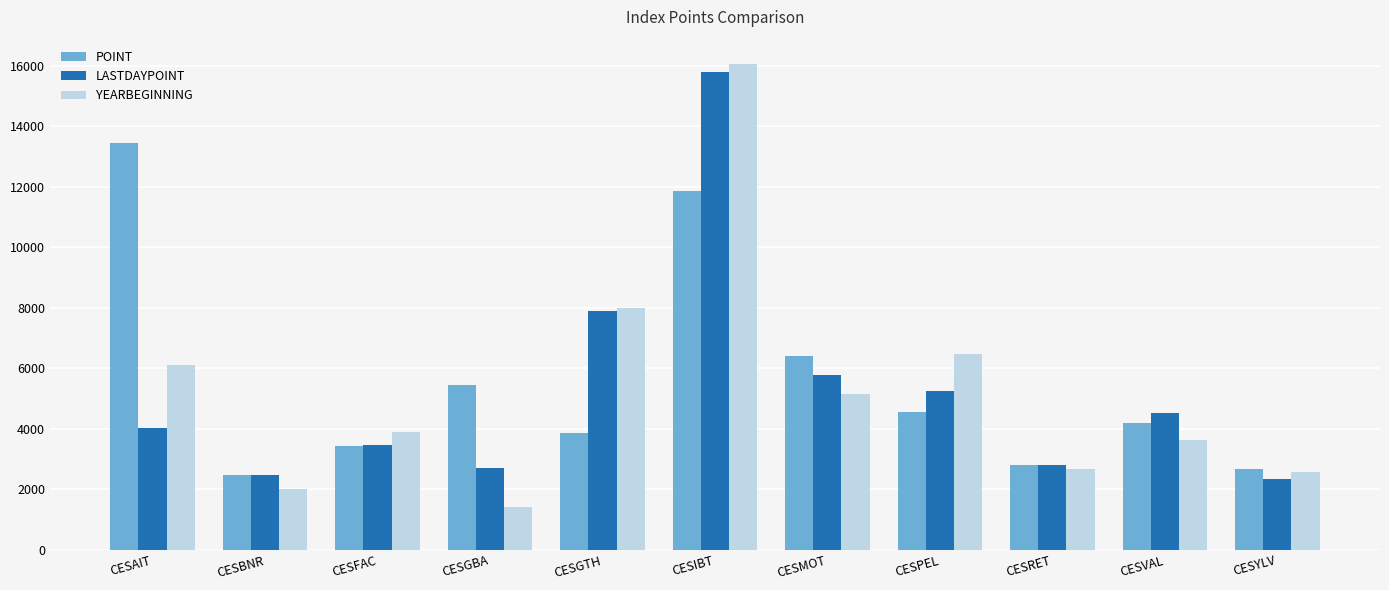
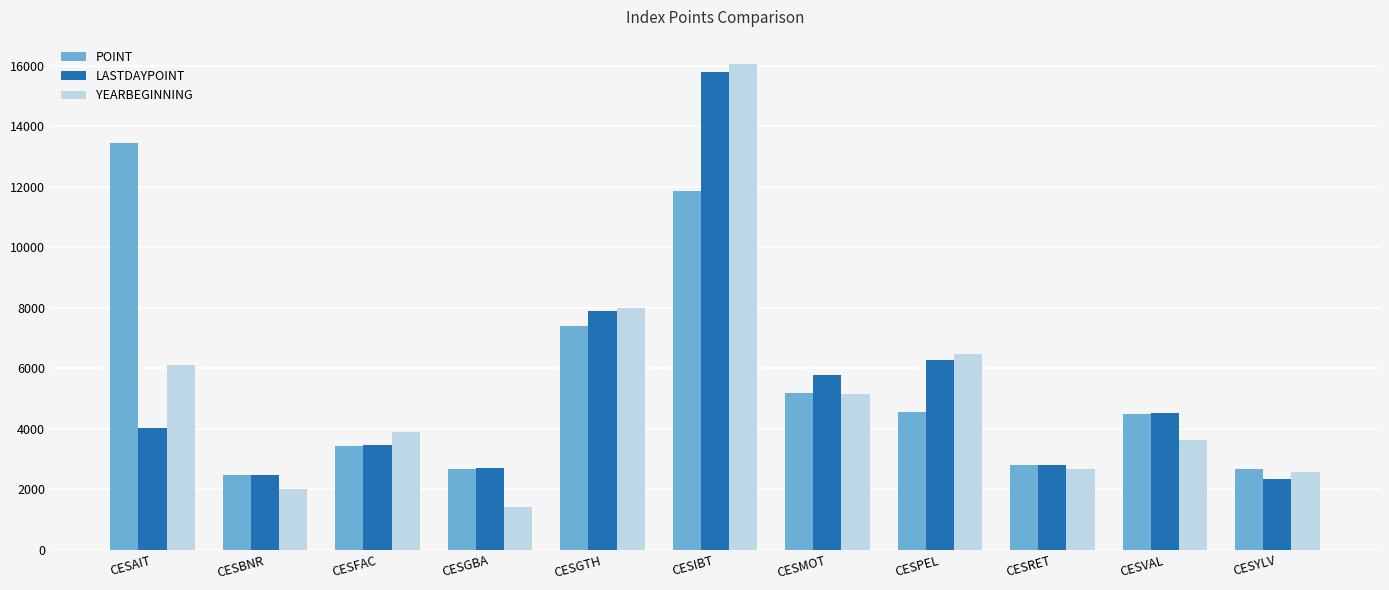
  {
    "POINT": {
      "CESAIT": 13400,
      "CESBNR": 2500,
      "CESFAC": 3400,
-     "CESGBA": 5400,
-     "CESGTH": 3900,
+     "CESGBA": 2700,
+     "CESGTH": 7400,
      "CESIBT": 11900,
-     "CESMOT": 6400,
+     "CESMOT": 5200,
      "CESPEL": 4500,
      "CESRET": 2800,
-     "CESVAL": 4200,
+     "CESVAL": 4500,
      "CESYLV": 2700
    },
    "LASTDAYPOINT": {
      "CESAIT": 4000,
      "CESBNR": 2500,
      "CESFAC": 3500,
      "CESGBA": 2700,
      "CESGTH": 7900,
      "CESIBT": 15800,
      "CESMOT": 5800,
-     "CESPEL": 5200,
+     "CESPEL": 6300,
      "CESRET": 2800,
      "CESVAL": 4500,
      "CESYLV": 2300
    },
    "YEARBEGINNING": {
      "CESAIT": 6100,
      "CESBNR": 2000,
      "CESFAC": 3900,
      "CESGBA": 1400,
      "CESGTH": 8000,
      "CESIBT": 16100,
      "CESMOT": 5100,
      "CESPEL": 6500,
      "CESRET": 2700,
      "CESVAL": 3600,
      "CESYLV": 2600
    }
  }
